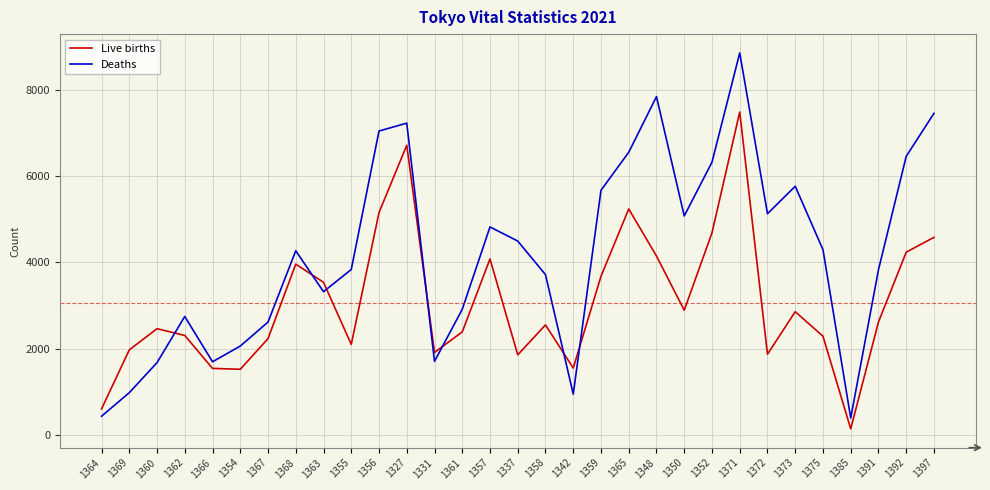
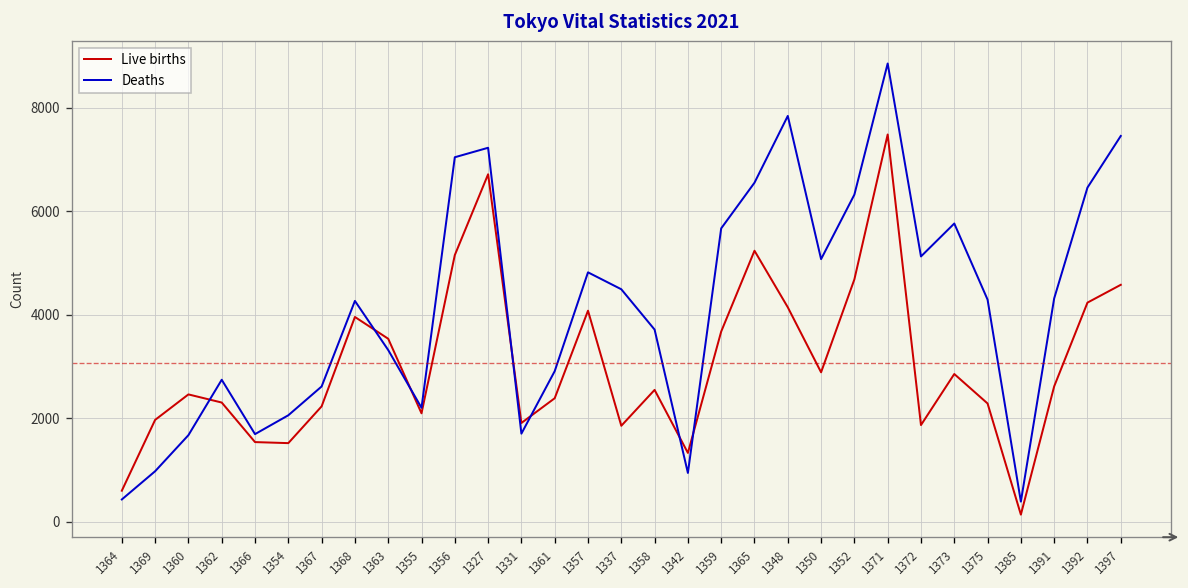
  {
    "Live births": {
      "1364": 600,
      "1369": 2000,
      "1360": 2500,
      "1362": 2300,
      "1366": 1500,
      "1354": 1500,
      "1367": 2200,
      "1368": 4000,
      "1363": 3500,
      "1355": 2100,
      "1356": 5200,
      "1327": 6700,
      "1331": 1900,
      "1361": 2400,
      "1357": 4100,
      "1337": 1900,
      "1358": 2500,
-     "1342": 1500,
+     "1342": 1300,
      "1359": 3700,
      "1365": 5200,
      "1348": 4100,
      "1350": 2900,
      "1352": 4700,
      "1371": 7500,
      "1372": 1900,
      "1373": 2900,
      "1375": 2300,
      "1385": 100,
      "1391": 2600,
      "1392": 4200,
      "1397": 4600
    },
    "Deaths": {
      "1364": 400,
      "1369": 1000,
      "1360": 1700,
      "1362": 2700,
      "1366": 1700,
      "1354": 2100,
      "1367": 2600,
      "1368": 4300,
      "1363": 3300,
-     "1355": 3800,
+     "1355": 2200,
      "1356": 7000,
      "1327": 7200,
      "1331": 1700,
      "1361": 2900,
      "1357": 4800,
      "1337": 4500,
      "1358": 3700,
      "1342": 900,
      "1359": 5700,
      "1365": 6600,
      "1348": 7800,
      "1350": 5100,
      "1352": 6300,
      "1371": 8900,
      "1372": 5100,
      "1373": 5800,
      "1375": 4300,
      "1385": 400,
-     "1391": 3800,
+     "1391": 4300,
      "1392": 6500,
      "1397": 7500
    }
  }
